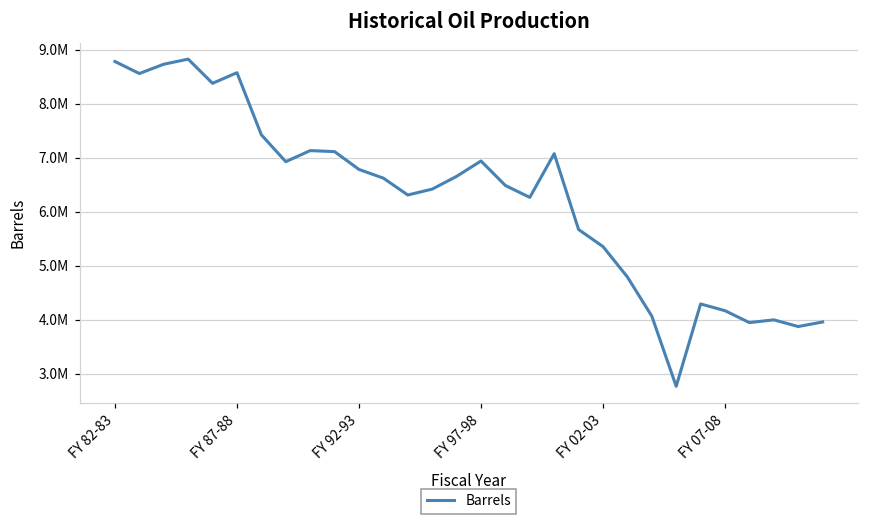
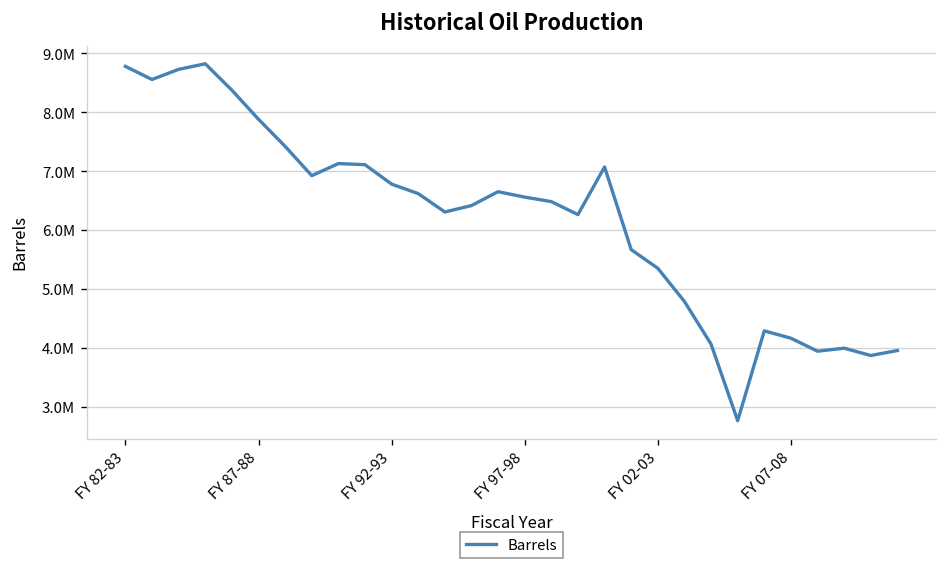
  {
    "FY 82-83": 8800000,
-   "FY 87-88": 8600000,
+   "FY 87-88": 7900000,
    "FY 92-93": 6800000,
-   "FY 97-98": 6900000,
+   "FY 97-98": 6600000,
    "FY 02-03": 5400000,
    "FY 07-08": 4200000
  }
